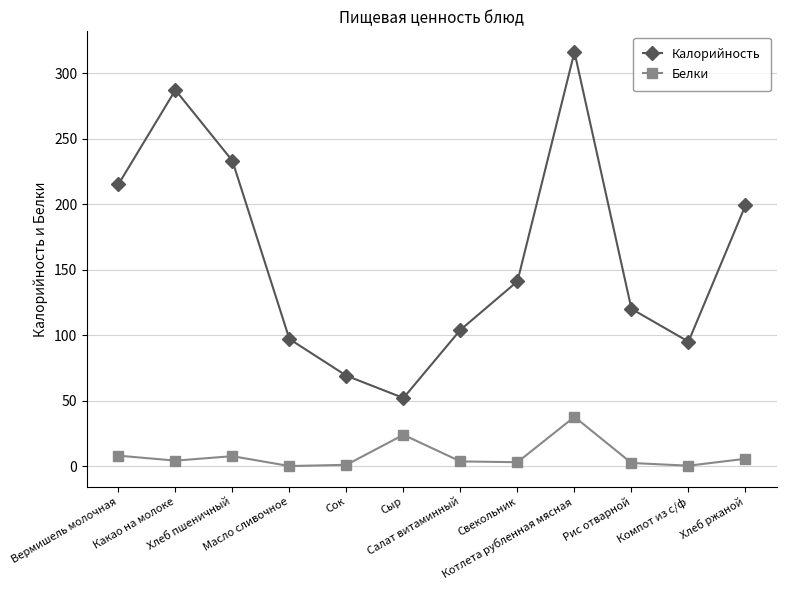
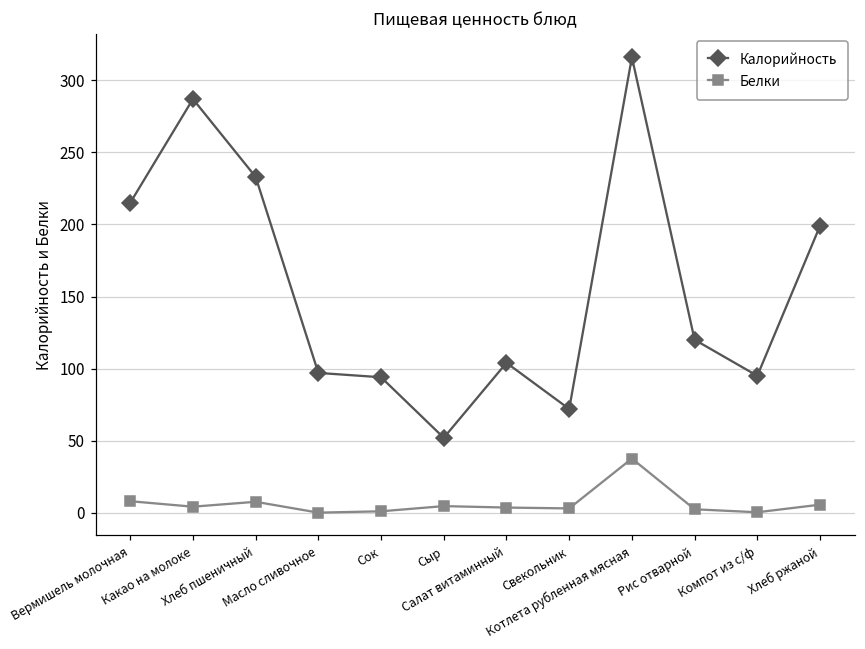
  {
    "Калорийность": {
      "Вермишель молочная": 215,
      "Какао на молоке": 287,
      "Хлеб пшеничный": 233,
      "Масло сливочное": 97,
-     "Сок": 69,
+     "Сок": 94,
      "Сыр": 52,
      "Салат витаминный": 104,
-     "Свекольник": 141,
+     "Свекольник": 72,
      "Котлета рубленная мясная": 316,
      "Рис отварной": 120,
      "Компот из с/ф": 95,
      "Хлеб ржаной": 199
    },
    "Белки": {
      "Вермишель молочная": 8,
      "Какао на молоке": 4,
      "Хлеб пшеничный": 8,
      "Масло сливочное": 0,
      "Сок": 1,
-     "Сыр": 24,
+     "Сыр": 5,
      "Салат витаминный": 4,
      "Свекольник": 3,
      "Котлета рубленная мясная": 38,
      "Рис отварной": 2,
      "Компот из с/ф": 0,
      "Хлеб ржаной": 6
    }
  }
